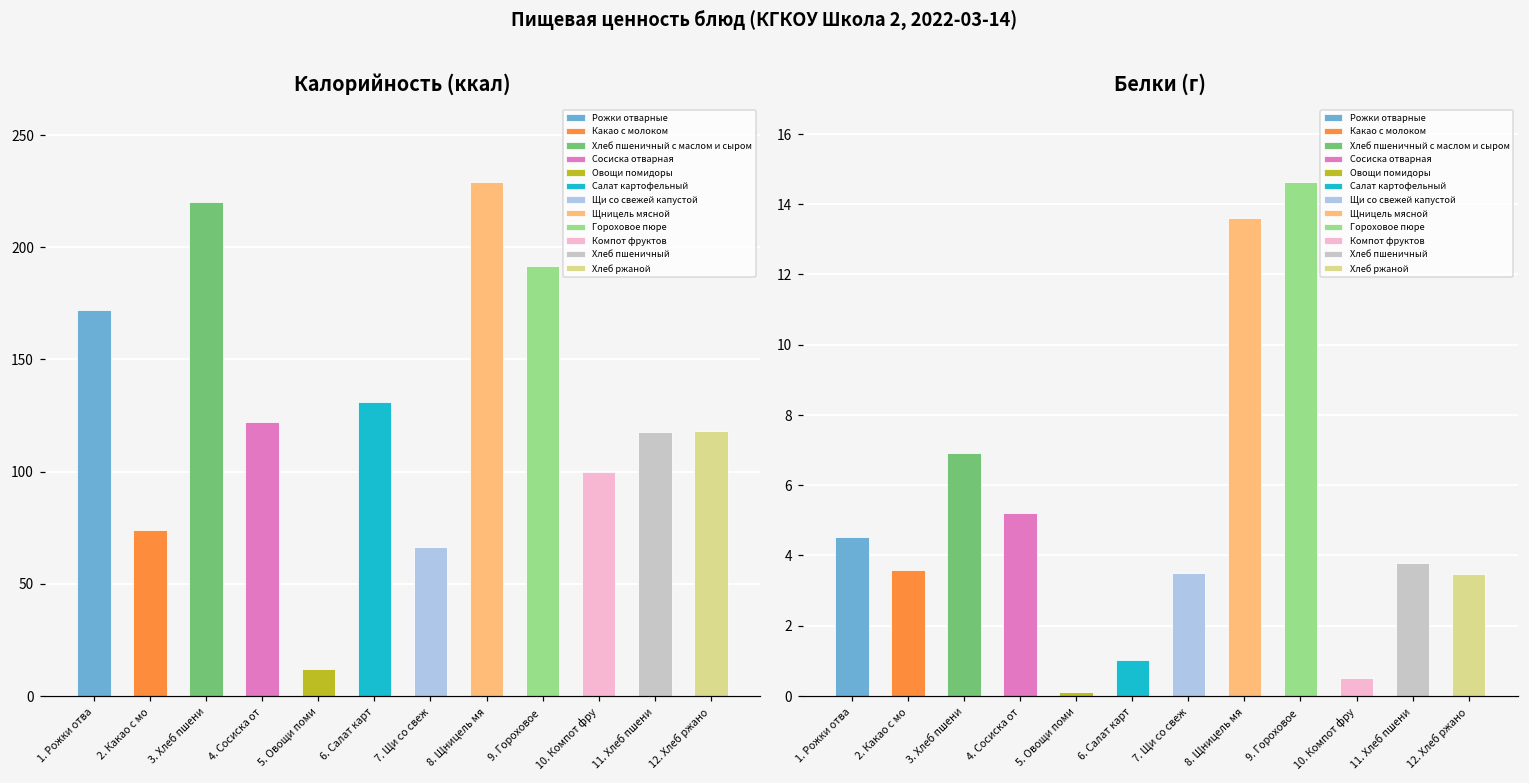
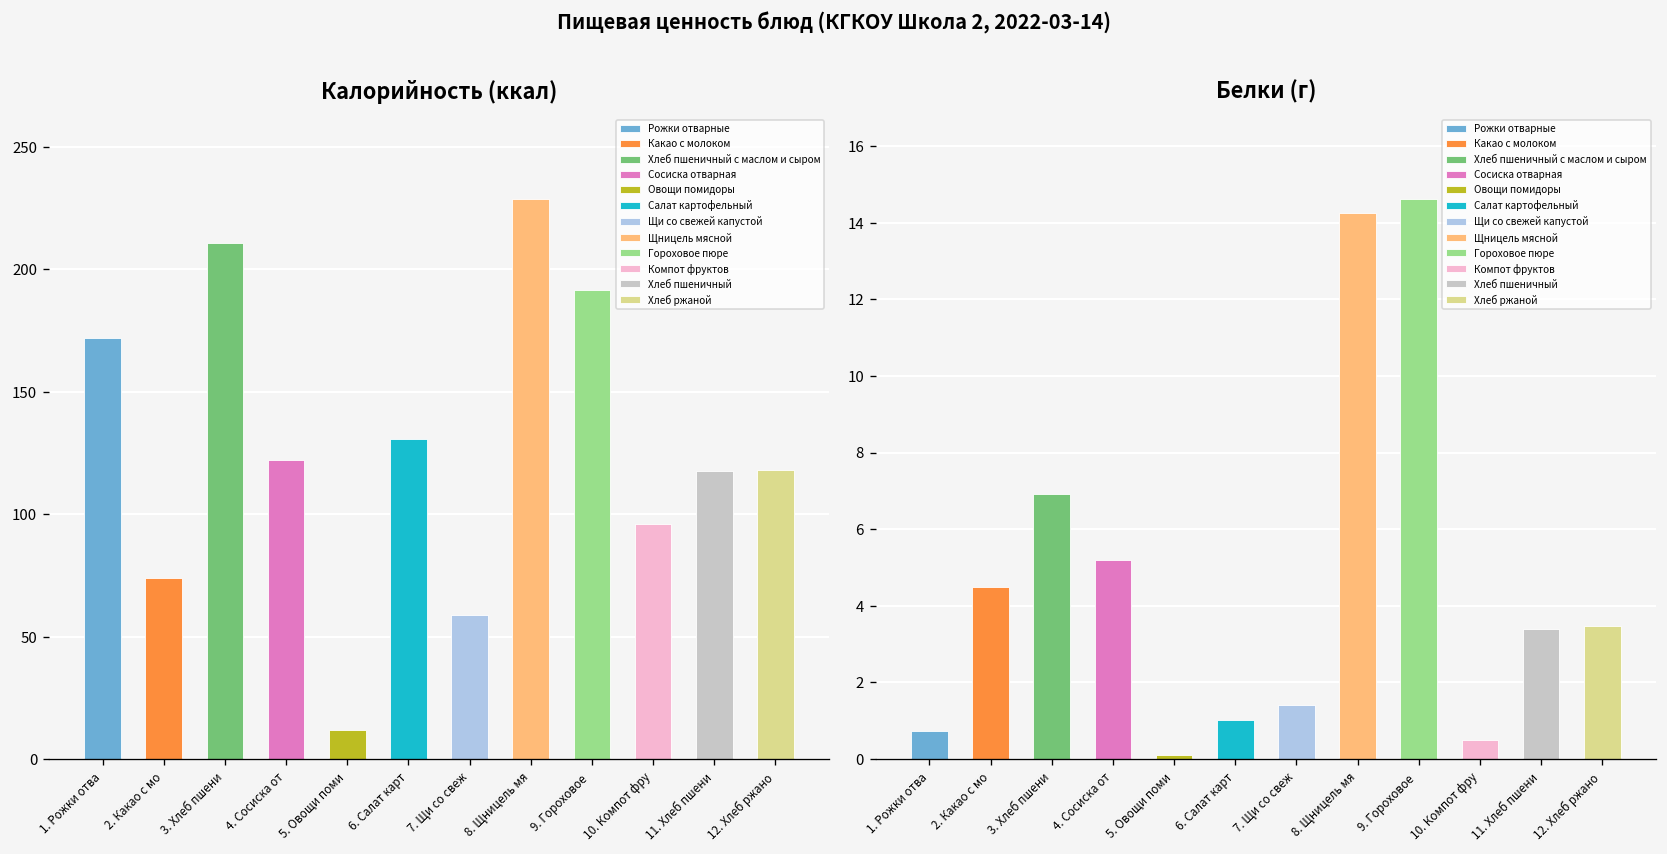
  {
    "Калорийность (ккал)": {
      "1. Рожки отва": 172,
      "2. Какао с мо": 74,
-     "3. Хлеб пшени": 220,
+     "3. Хлеб пшени": 211,
      "4. Сосиска от": 122,
      "5. Овощи поми": 12,
      "6. Салат карт": 131,
-     "7. Щи со свеж": 66,
+     "7. Щи со свеж": 59,
      "8. Щницель мя": 229,
      "9. Гороховое": 192,
-     "10. Компот фру": 100,
+     "10. Компот фру": 96,
      "11. Хлеб пшени": 118,
      "12. Хлеб ржано": 118
    },
    "Белки (г)": {
-     "1. Рожки отва": 4.5,
-     "2. Какао с мо": 3.6,
+     "1. Рожки отва": 0.7,
+     "2. Какао с мо": 4.5,
      "3. Хлеб пшени": 6.9,
      "4. Сосиска от": 5.2,
      "5. Овощи поми": 0.1,
      "6. Салат карт": 1.0,
-     "7. Щи со свеж": 3.5,
-     "8. Щницель мя": 13.6,
+     "7. Щи со свеж": 1.4,
+     "8. Щницель мя": 14.2,
      "9. Гороховое": 14.6,
      "10. Компот фру": 0.5,
-     "11. Хлеб пшени": 3.8,
+     "11. Хлеб пшени": 3.4,
      "12. Хлеб ржано": 3.5
    }
  }
